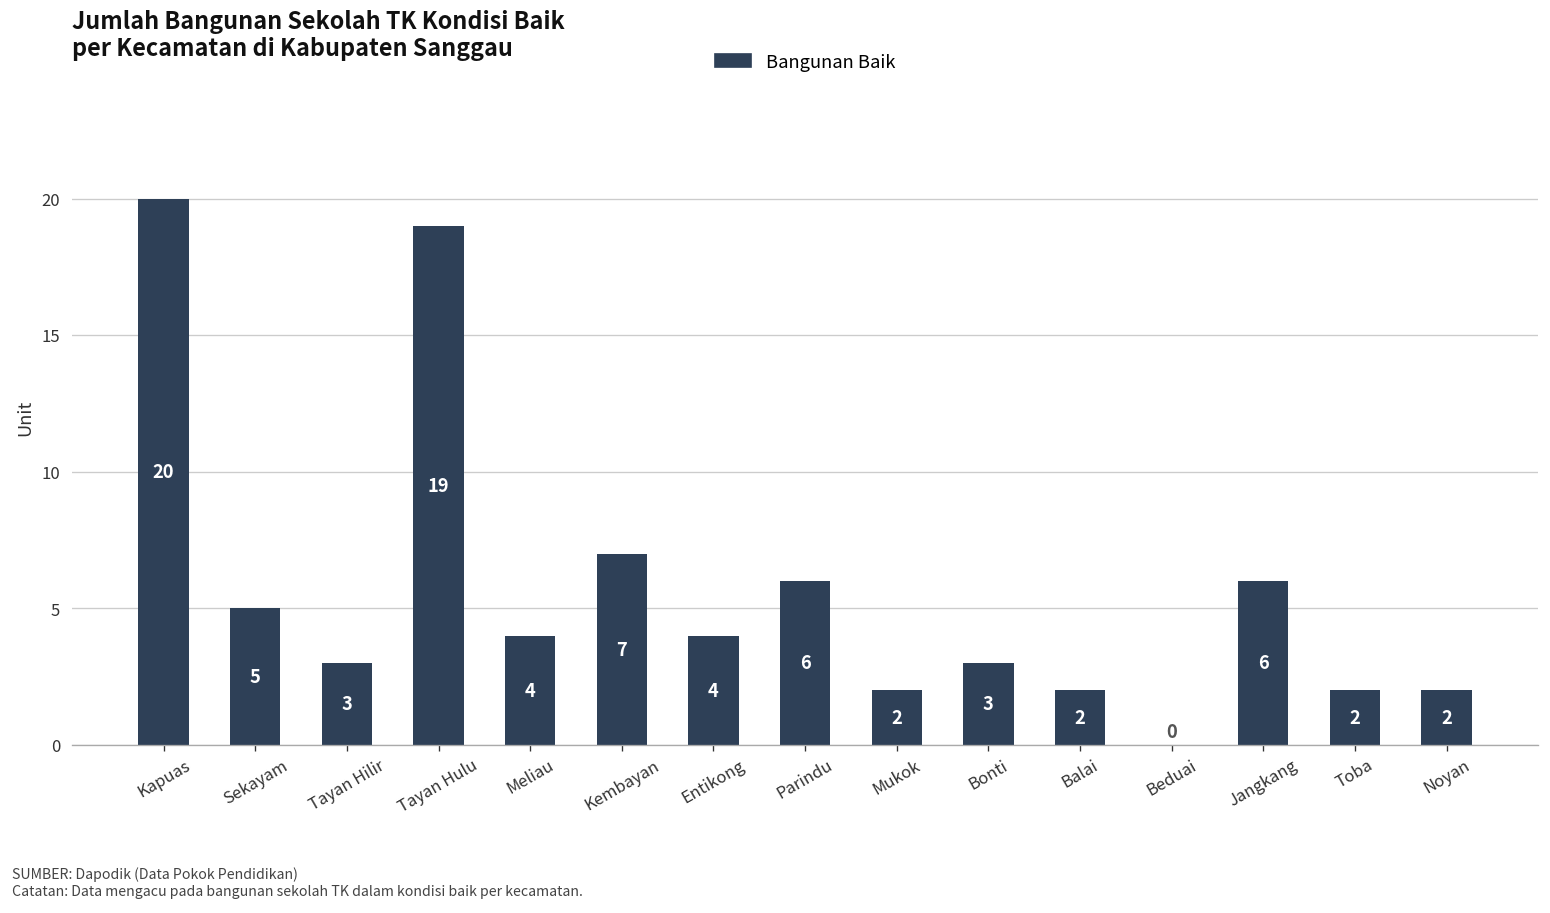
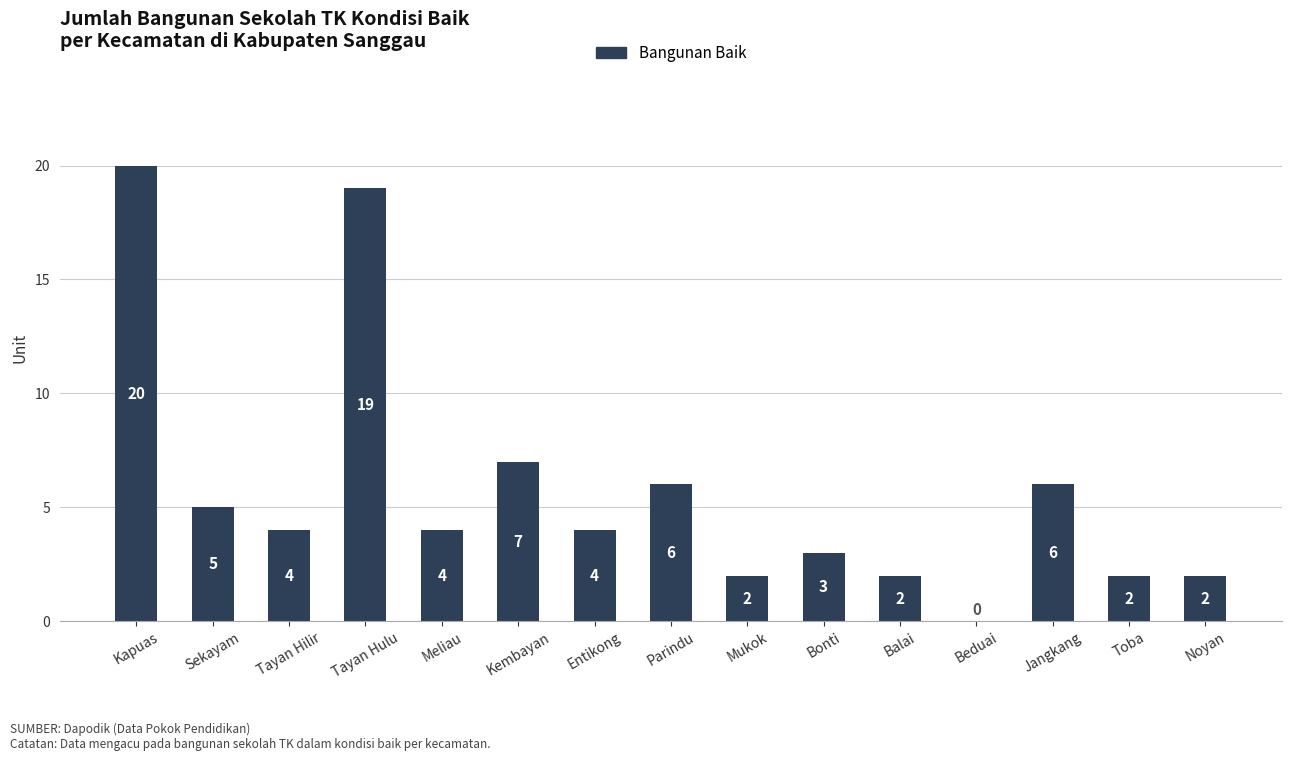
  {
    "Kapuas": 20,
    "Sekayam": 5,
-   "Tayan Hilir": 3,
+   "Tayan Hilir": 4,
    "Tayan Hulu": 19,
    "Meliau": 4,
    "Kembayan": 7,
    "Entikong": 4,
    "Parindu": 6,
    "Mukok": 2,
    "Bonti": 3,
    "Balai": 2,
    "Beduai": 0,
    "Jangkang": 6,
    "Toba": 2,
    "Noyan": 2
  }
